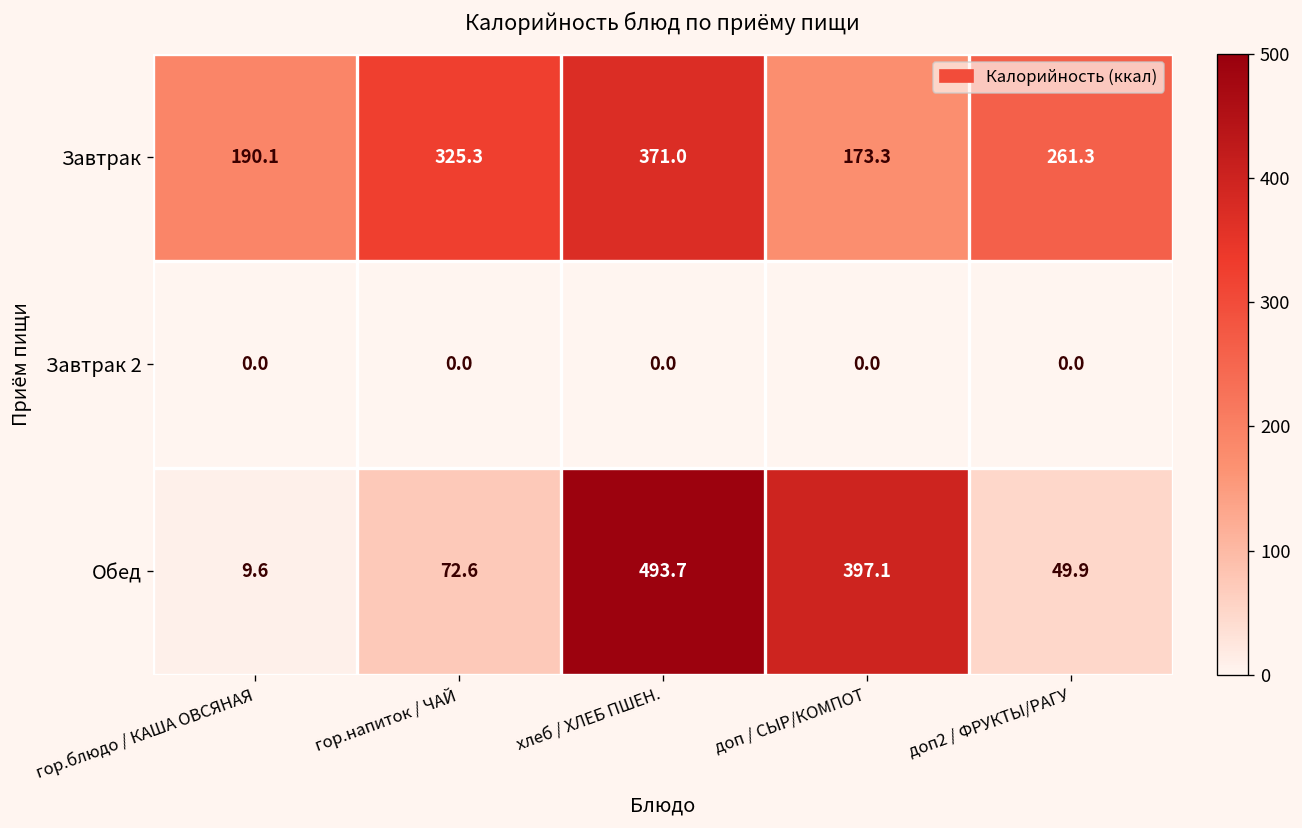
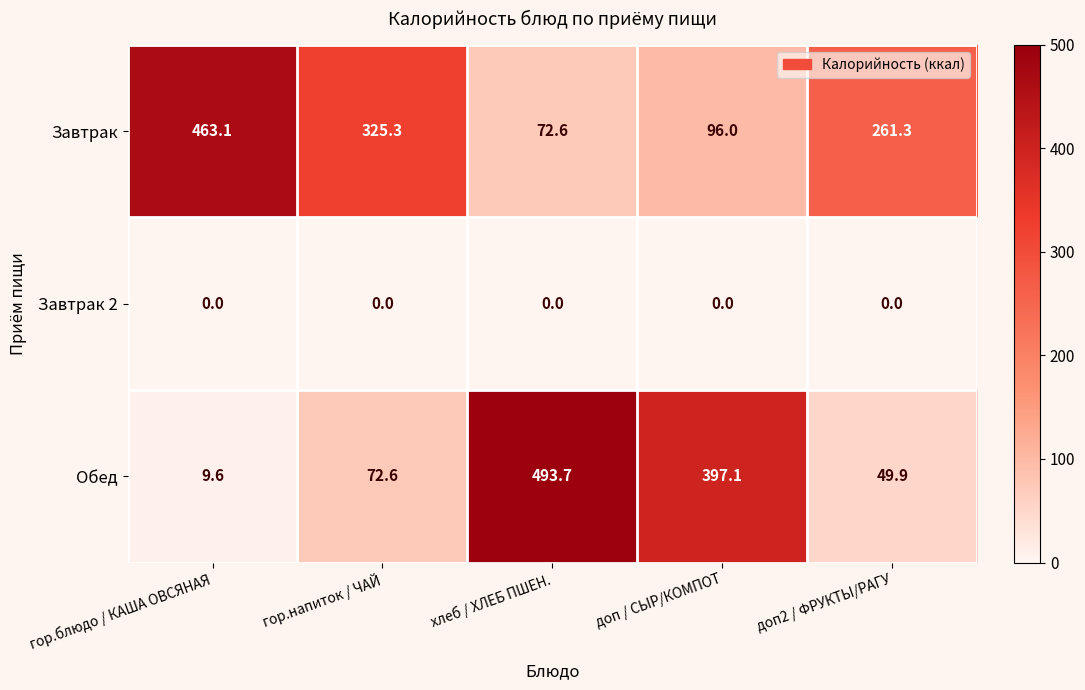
  {
    "Завтрак": {
-     "гор.блюдо / КАША ОВСЯНАЯ": 190.1,
+     "гор.блюдо / КАША ОВСЯНАЯ": 463.1,
      "гор.напиток / ЧАЙ": 325.3,
-     "хлеб / ХЛЕБ ПШЕН.": 371.0,
-     "доп / СЫР/КОМПОТ": 173.3,
+     "хлеб / ХЛЕБ ПШЕН.": 72.6,
+     "доп / СЫР/КОМПОТ": 96.0,
      "доп2 / ФРУКТЫ/РАГУ": 261.3
    },
    "Завтрак 2": {
      "гор.блюдо / КАША ОВСЯНАЯ": 0.0,
      "гор.напиток / ЧАЙ": 0.0,
      "хлеб / ХЛЕБ ПШЕН.": 0.0,
      "доп / СЫР/КОМПОТ": 0.0,
      "доп2 / ФРУКТЫ/РАГУ": 0.0
    },
    "Обед": {
      "гор.блюдо / КАША ОВСЯНАЯ": 9.6,
      "гор.напиток / ЧАЙ": 72.6,
      "хлеб / ХЛЕБ ПШЕН.": 493.7,
      "доп / СЫР/КОМПОТ": 397.1,
      "доп2 / ФРУКТЫ/РАГУ": 49.9
    }
  }
